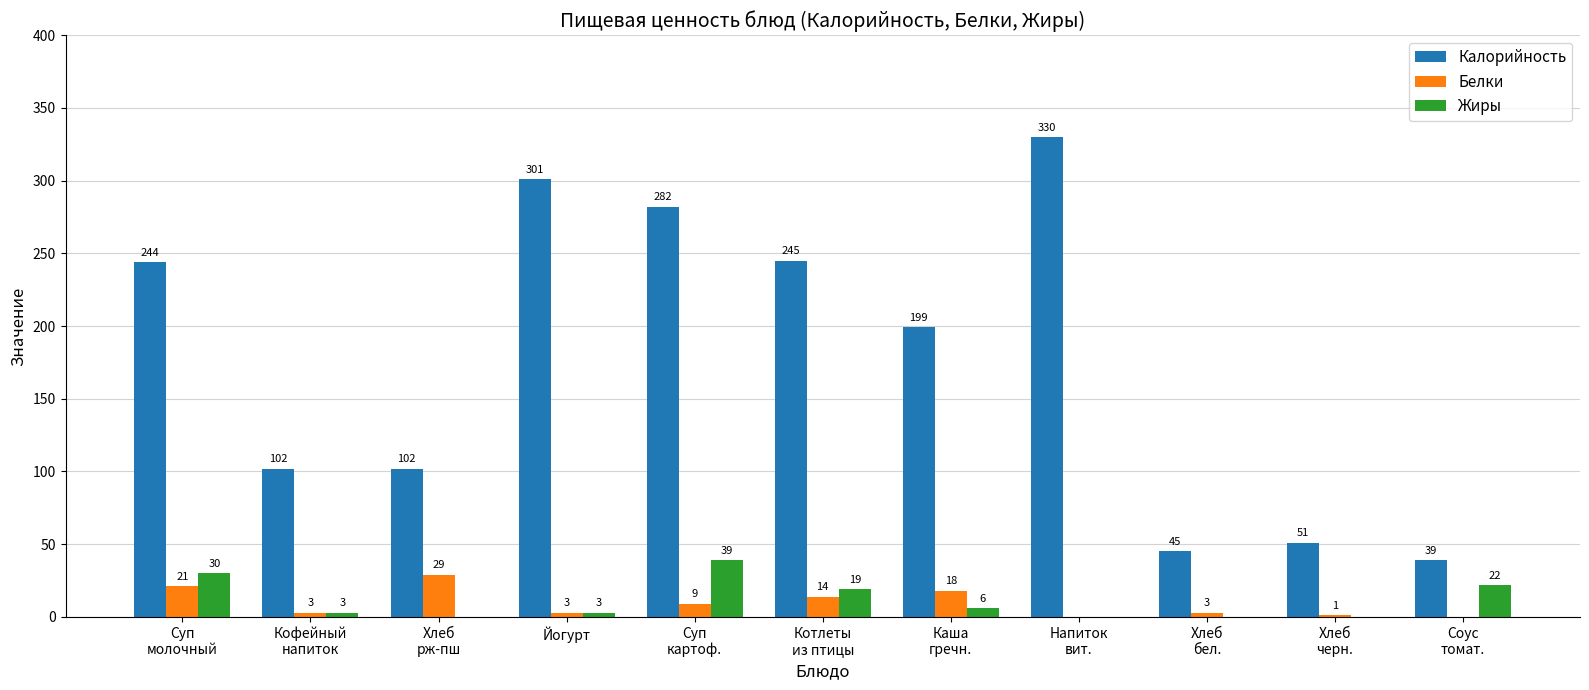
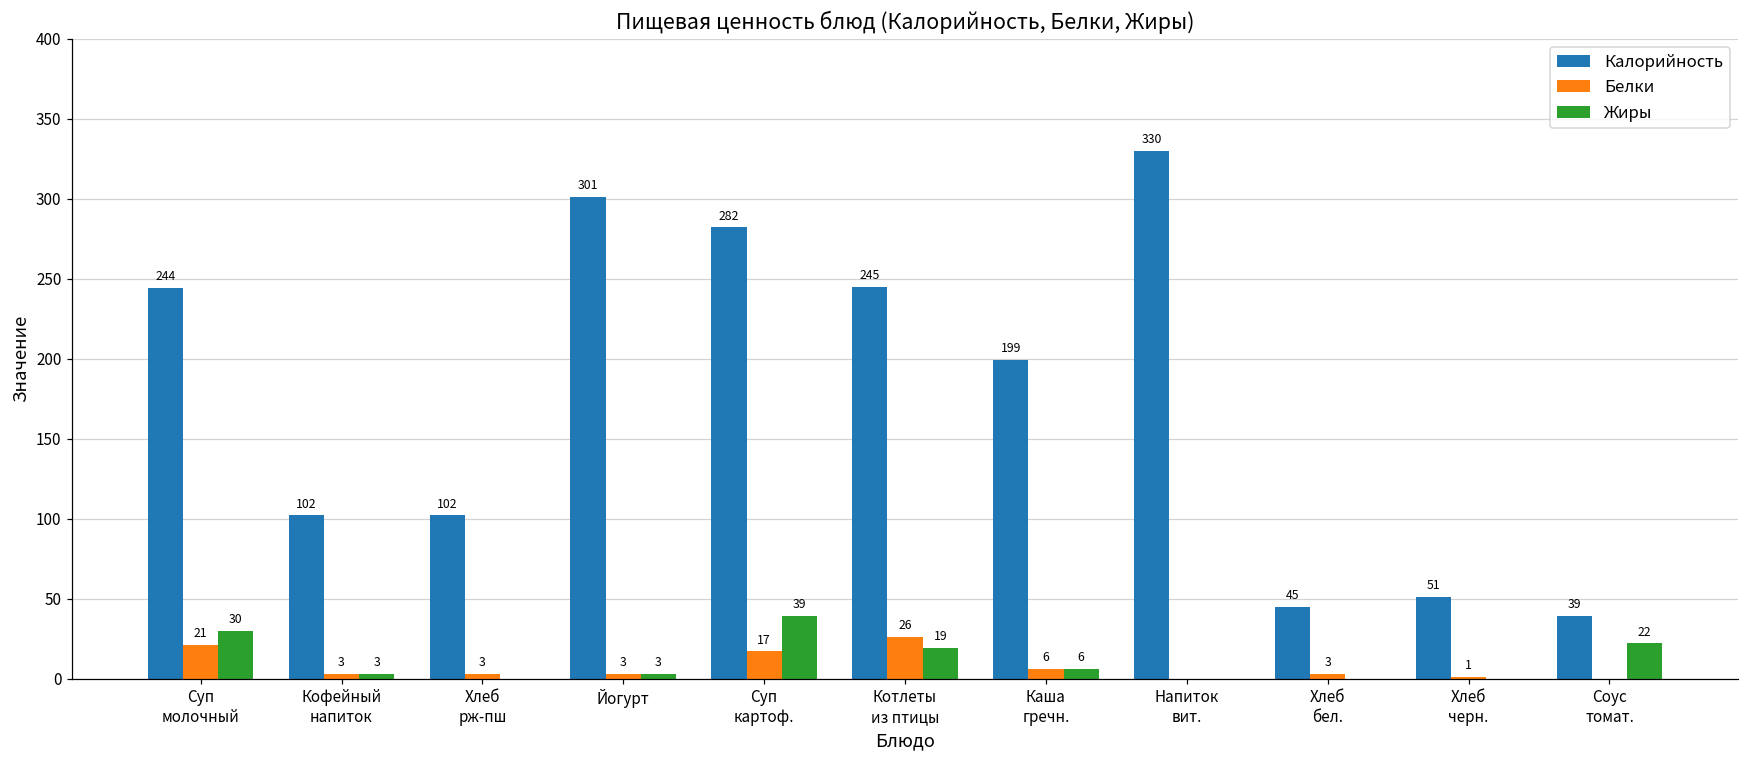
  {
    "Калорийность": {
      "Суп молочный": 244,
      "Кофейный напиток": 102,
      "Хлеб рж-пш": 102,
      "Йогурт": 301,
      "Суп картоф.": 282,
      "Котлеты из птицы": 245,
      "Каша гречн.": 199,
      "Напиток вит.": 330,
      "Хлеб бел.": 45,
      "Хлеб черн.": 51,
      "Соус томат.": 39
    },
    "Белки": {
      "Суп молочный": 21,
      "Кофейный напиток": 3,
-     "Хлеб рж-пш": 29,
+     "Хлеб рж-пш": 3,
      "Йогурт": 3,
-     "Суп картоф.": 9,
-     "Котлеты из птицы": 14,
-     "Каша гречн.": 18,
+     "Суп картоф.": 17,
+     "Котлеты из птицы": 26,
+     "Каша гречн.": 6,
      "Хлеб бел.": 3,
      "Хлеб черн.": 1
    },
    "Жиры": {
      "Суп молочный": 30,
      "Кофейный напиток": 3,
      "Йогурт": 3,
      "Суп картоф.": 39,
      "Котлеты из птицы": 19,
      "Каша гречн.": 6,
      "Соус томат.": 22
    }
  }
